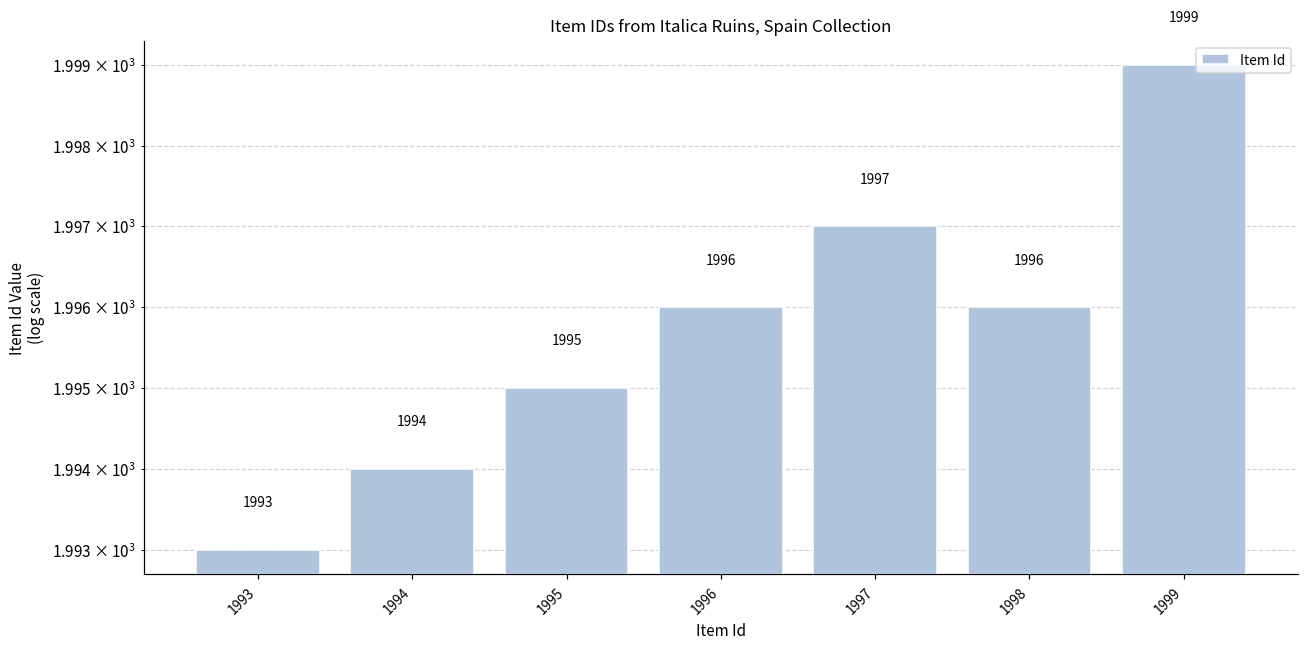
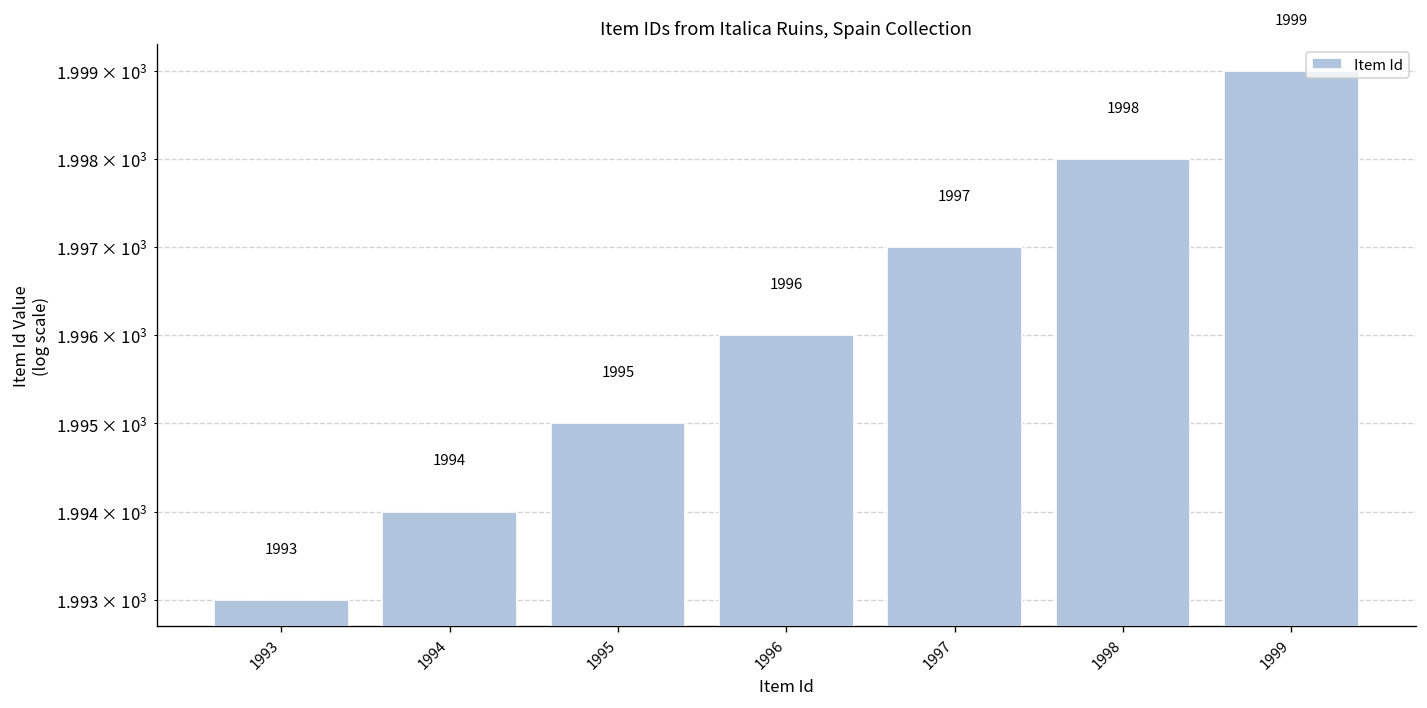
  {
-   "1998": 1996
+   "1998": 1998
  }
